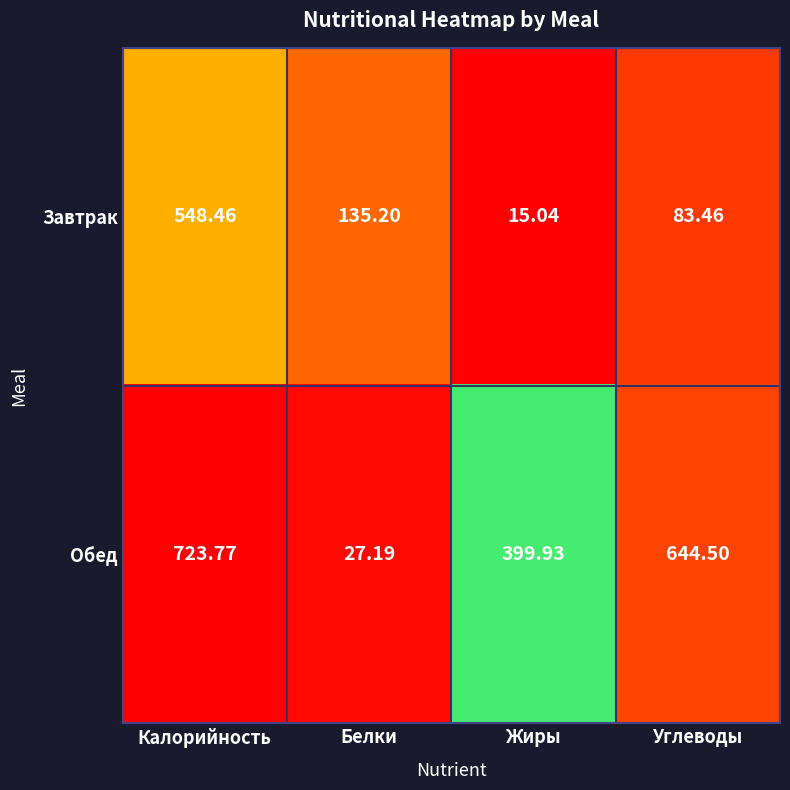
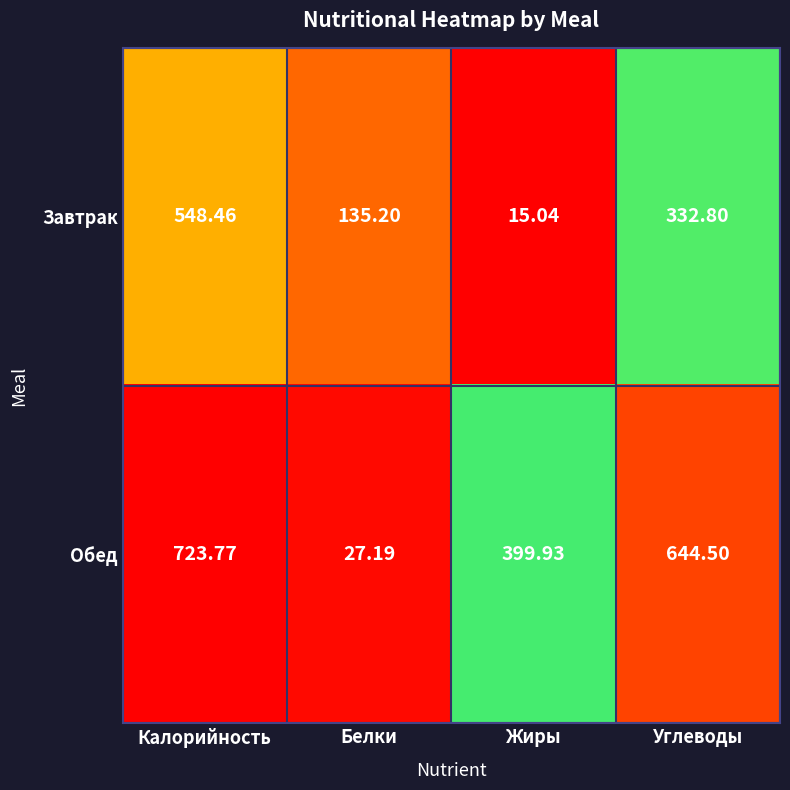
  {
    "Завтрак": {
      "Калорийность": 548.46,
      "Белки": 135.20,
      "Жиры": 15.04,
-     "Углеводы": 83.46
+     "Углеводы": 332.80
    },
    "Обед": {
      "Калорийность": 723.77,
      "Белки": 27.19,
      "Жиры": 399.93,
      "Углеводы": 644.50
    }
  }
